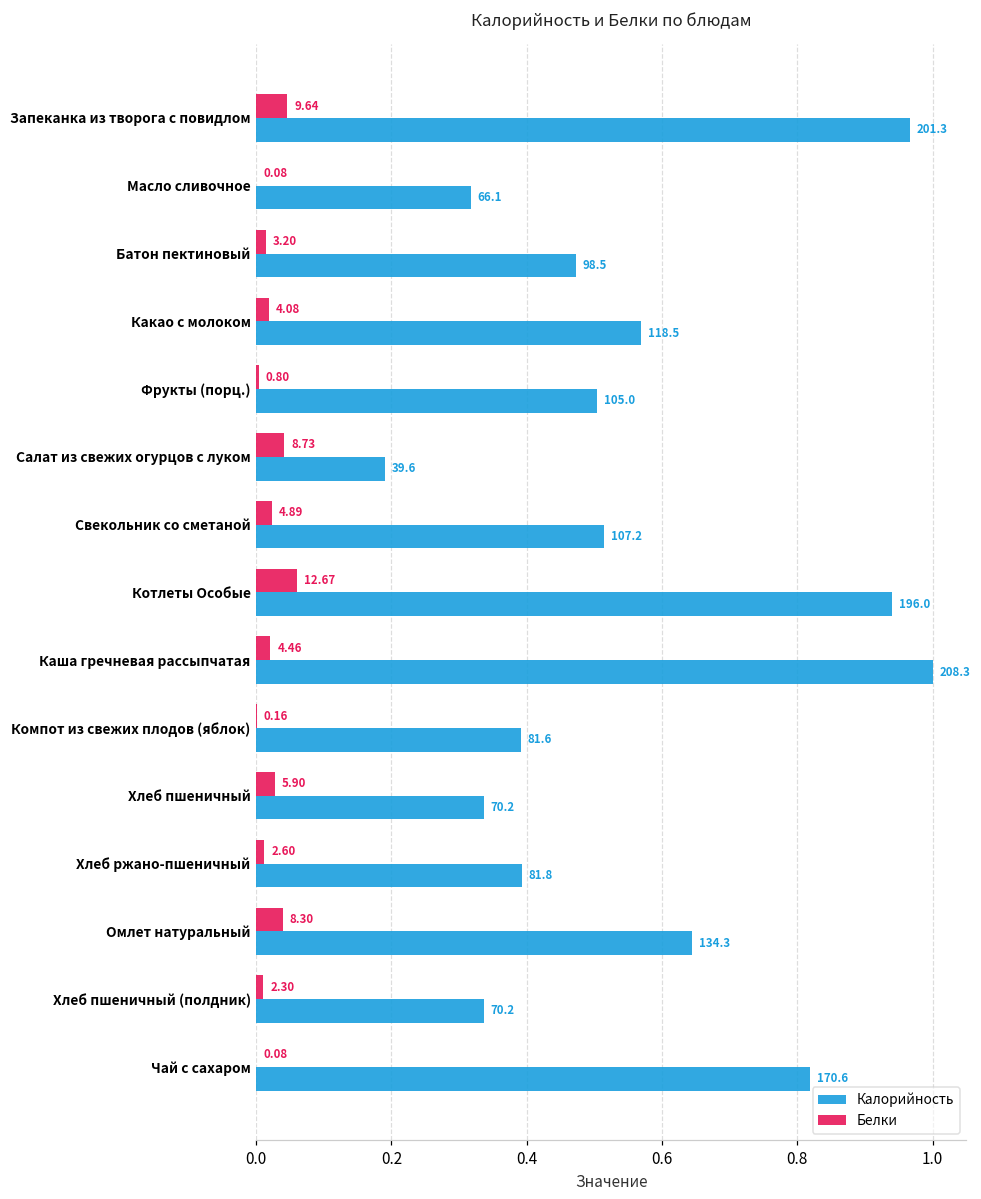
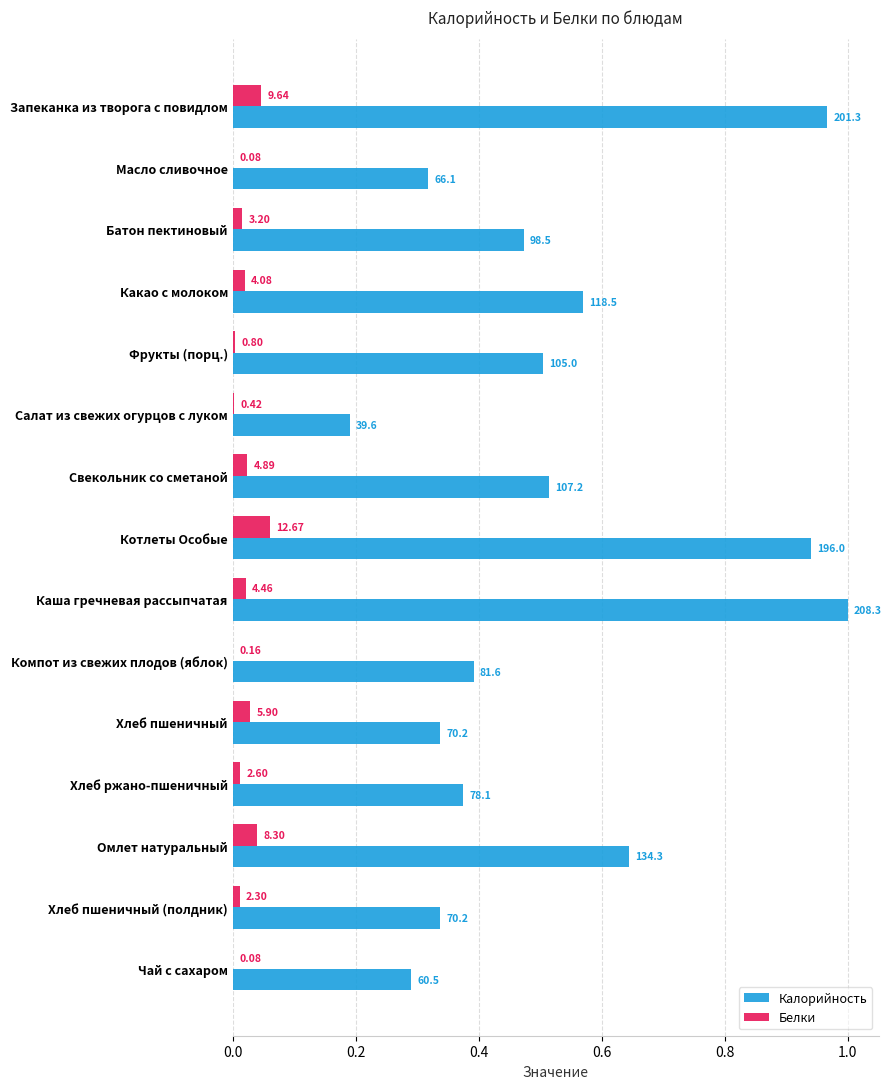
  {
    "Калорийность": {
-     "Хлеб ржано-пшеничный": 81.8,
-     "Чай с сахаром": 170.6
+     "Хлеб ржано-пшеничный": 78.1,
+     "Чай с сахаром": 60.5
    },
    "Белки": {
-     "Салат из свежих огурцов с луком": 8.73
+     "Салат из свежих огурцов с луком": 0.42
    }
  }
